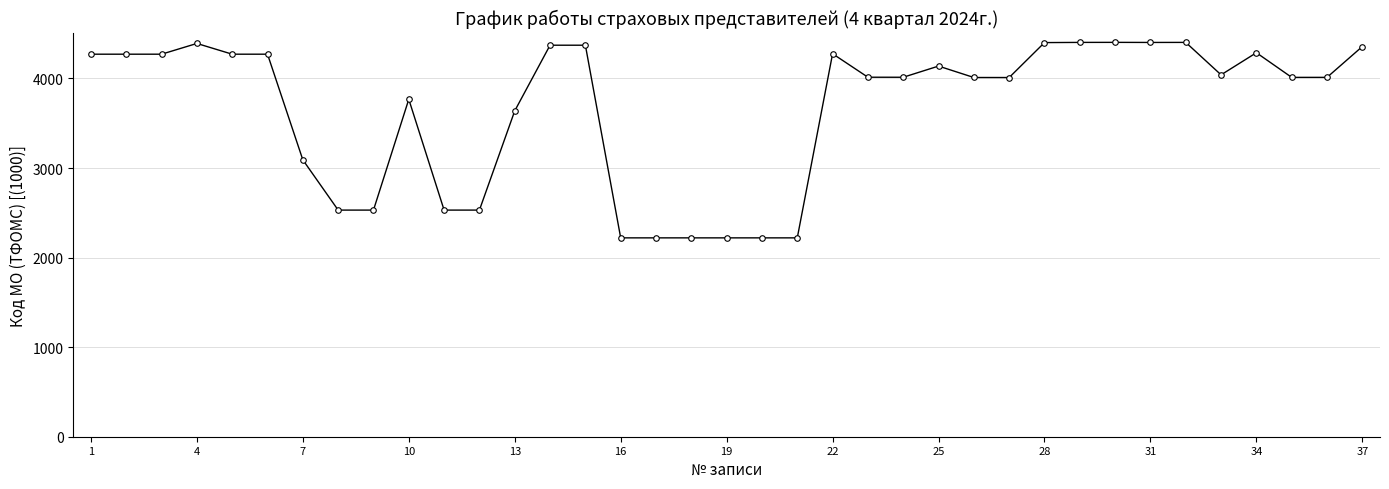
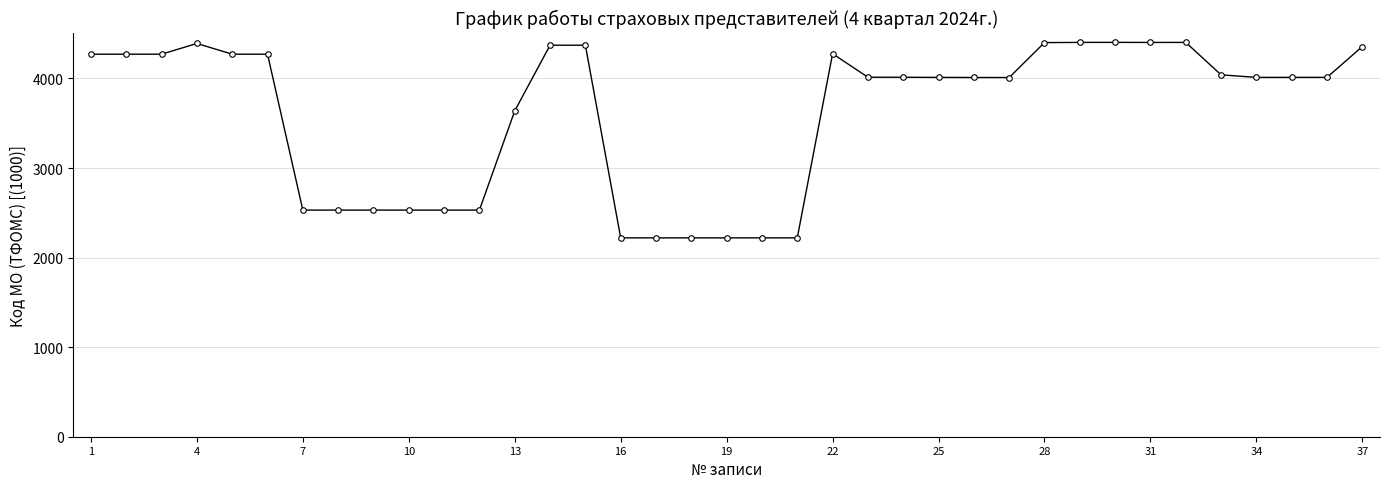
  {
    "1": 4300,
    "4": 4400,
-   "7": 3100,
-   "10": 3800,
+   "7": 2500,
+   "10": 2500,
    "13": 3600,
    "16": 2200,
    "19": 2200,
    "22": 4300,
-   "25": 4100,
+   "25": 4000,
    "28": 4400,
    "31": 4400,
-   "34": 4300,
+   "34": 4000,
    "37": 4400
  }
